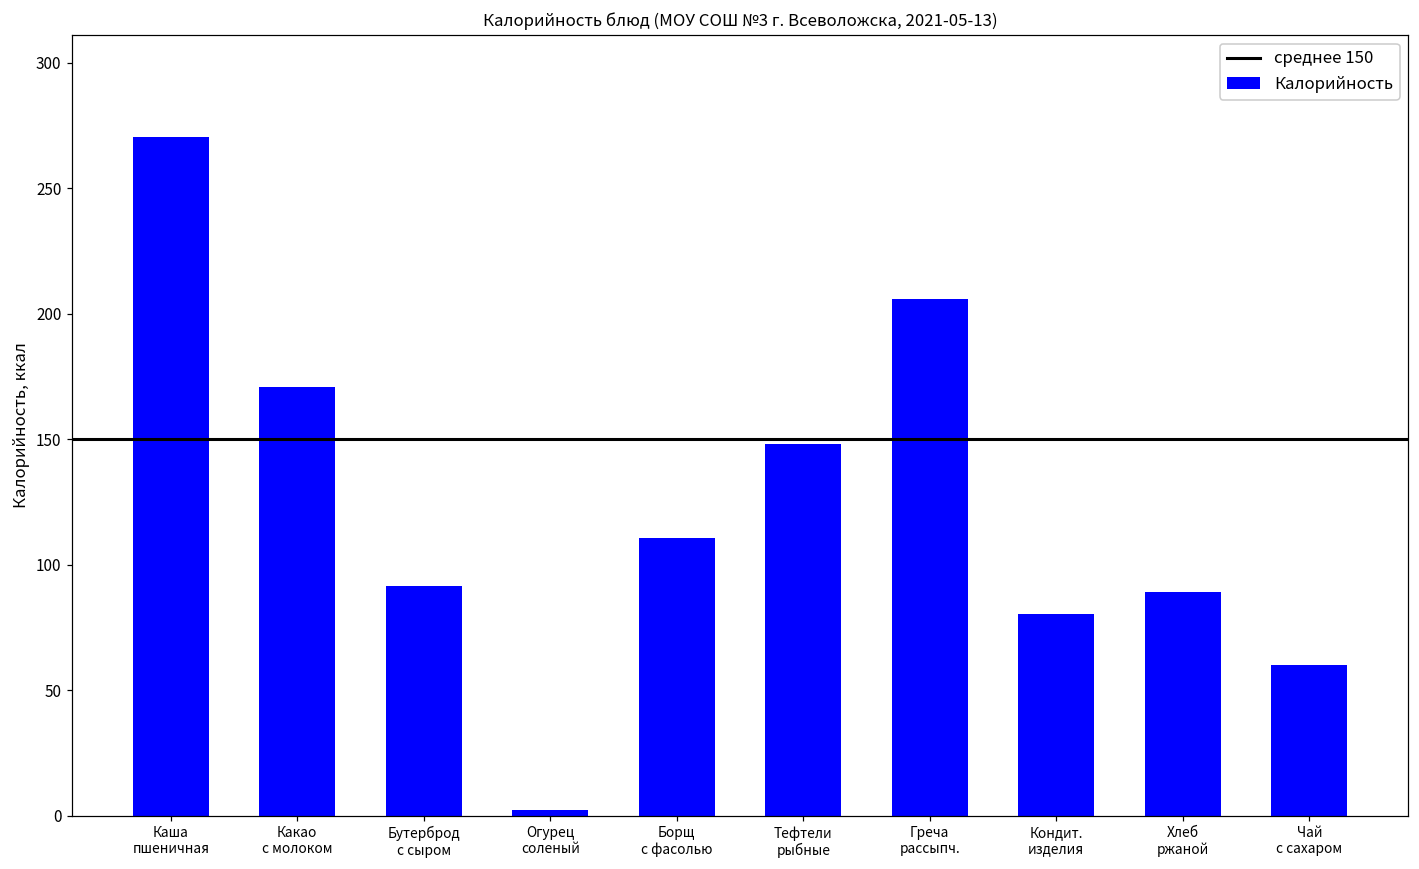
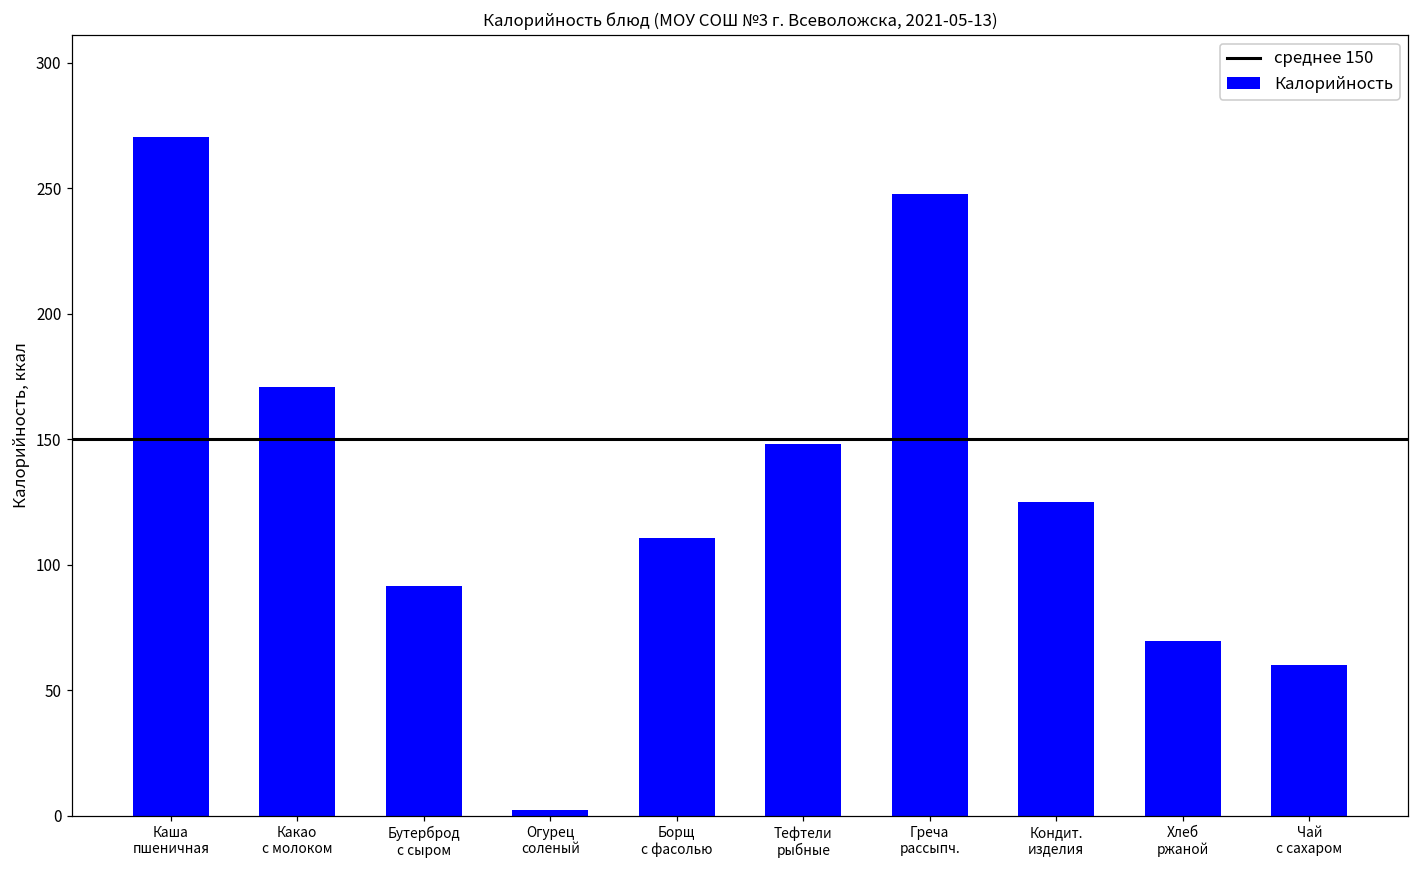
  {
    "Каша пшеничная": 270,
    "Какао с молоком": 171,
    "Бутерброд с сыром": 92,
    "Огурец соленый": 2,
    "Борщ с фасолью": 110,
    "Тефтели рыбные": 148,
-   "Греча рассыпч.": 206,
-   "Кондит. изделия": 80,
-   "Хлеб ржаной": 89,
+   "Греча рассыпч.": 248,
+   "Кондит. изделия": 125,
+   "Хлеб ржаной": 70,
    "Чай с сахаром": 60
  }
